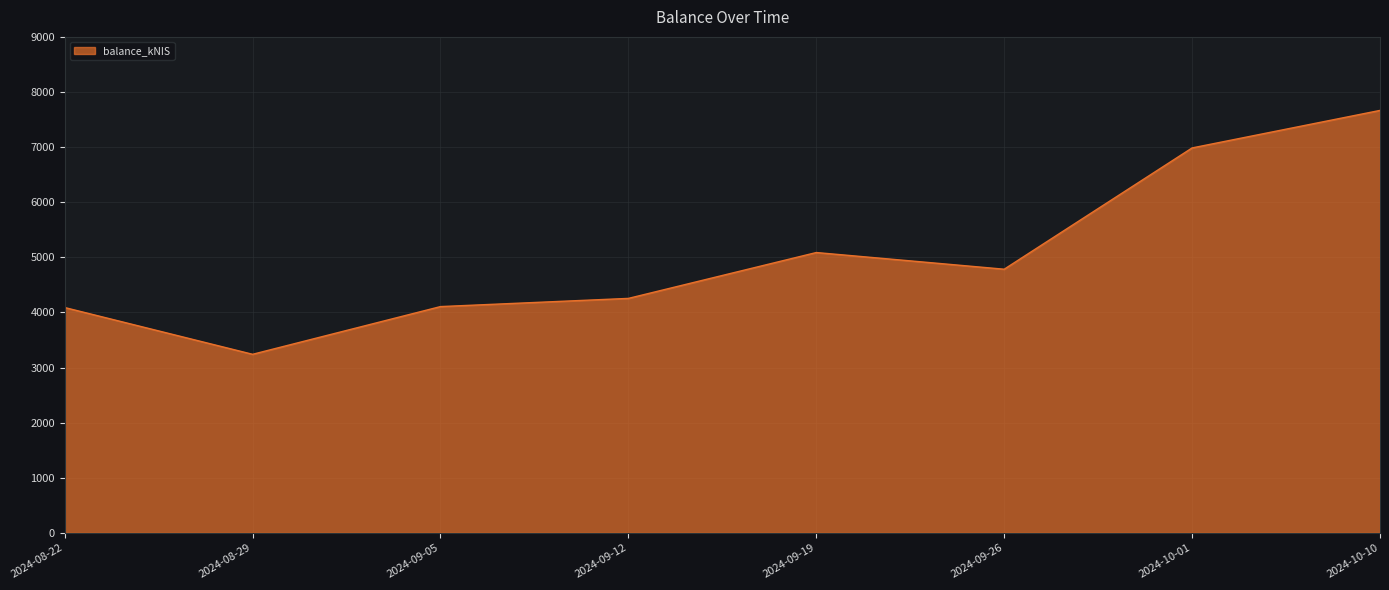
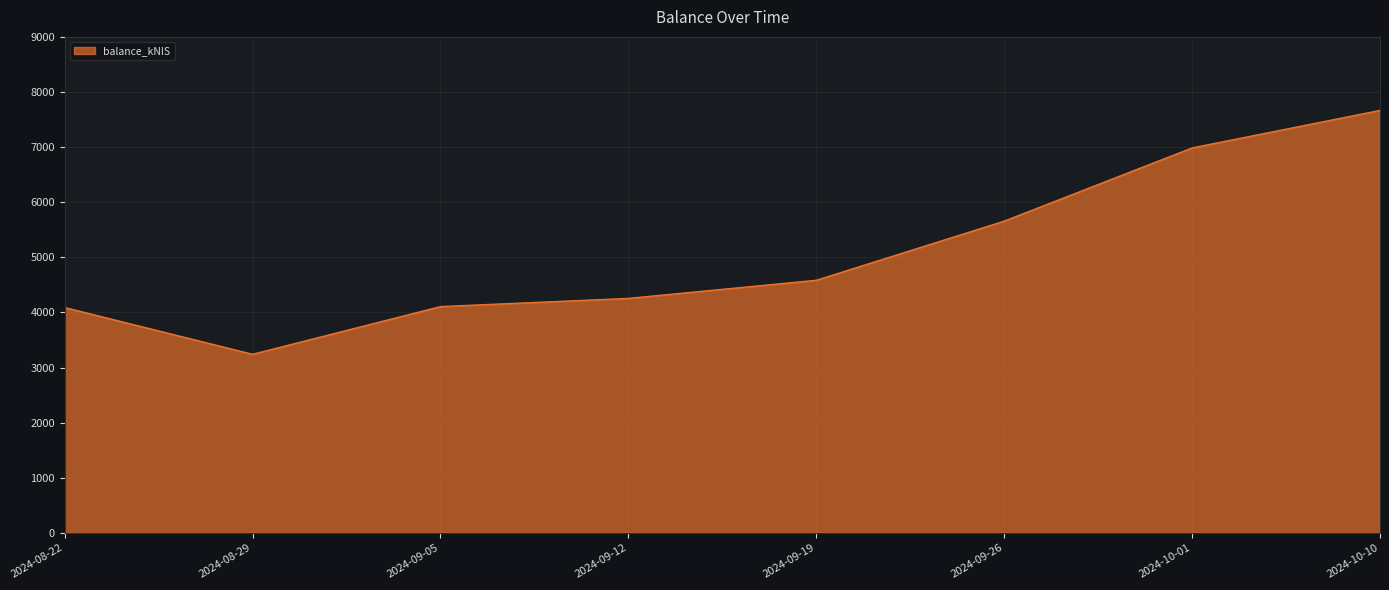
  {
    "2024-08-22": 4100,
    "2024-08-29": 3200,
    "2024-09-05": 4100,
    "2024-09-12": 4300,
-   "2024-09-19": 5100,
-   "2024-09-26": 4800,
+   "2024-09-19": 4600,
+   "2024-09-26": 5700,
    "2024-10-01": 7000,
    "2024-10-10": 7700
  }
